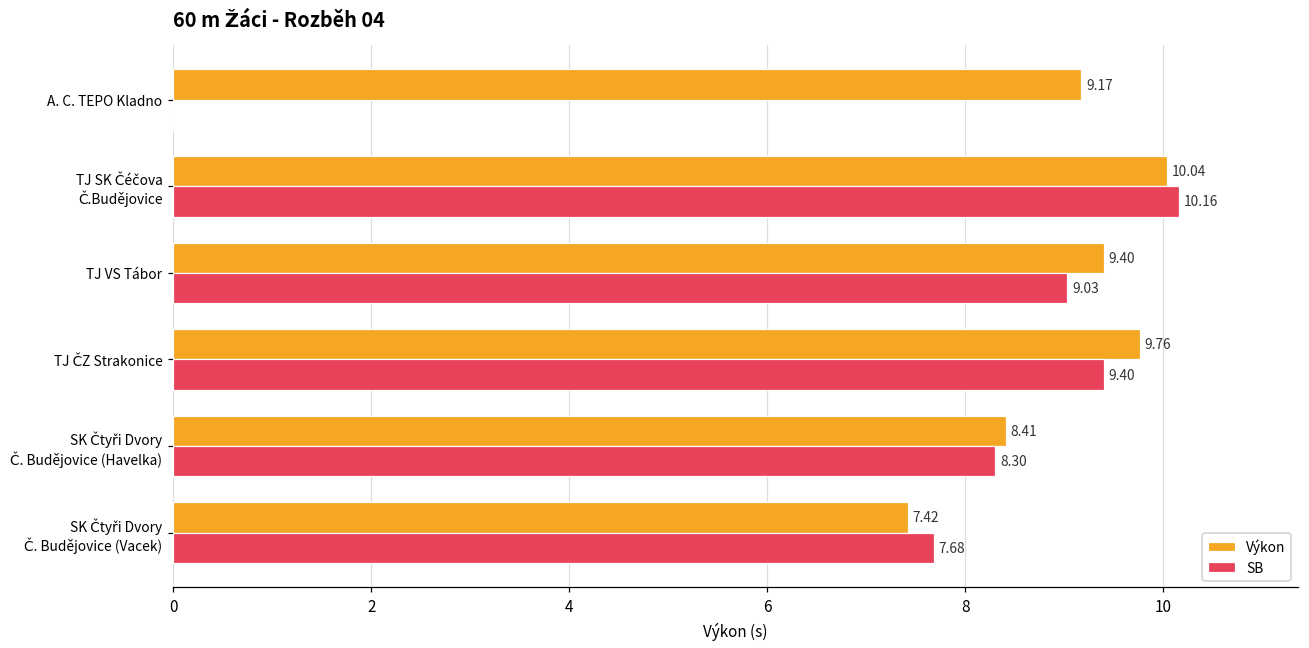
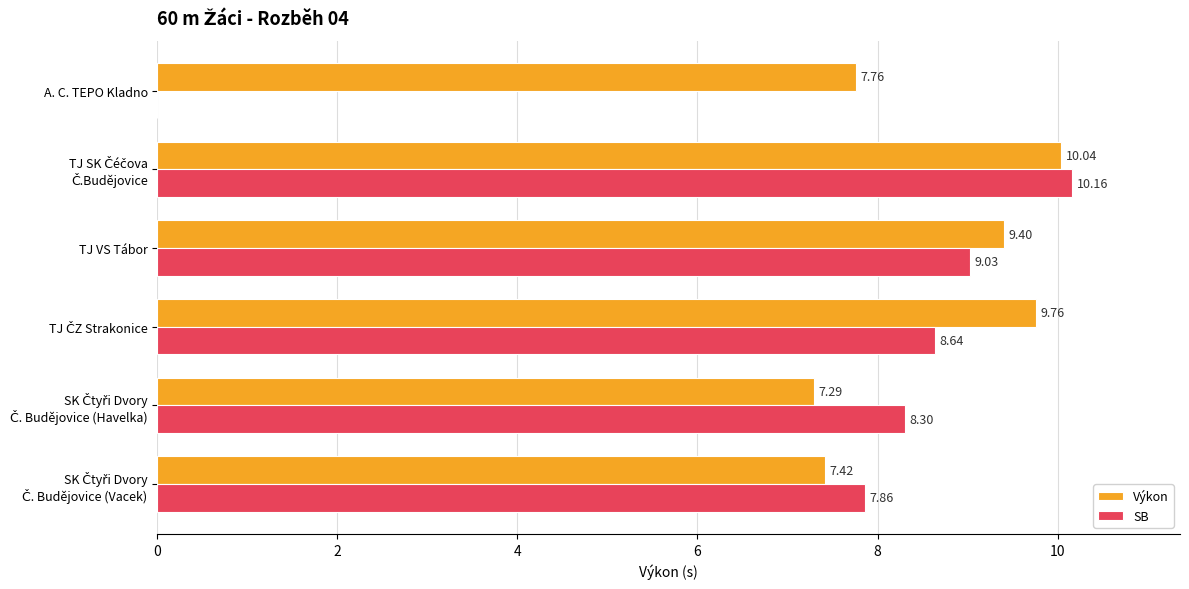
  {
    "Výkon": {
-     "A. C. TEPO Kladno": 9.17,
+     "A. C. TEPO Kladno": 7.76,
      "TJ SK Čéčova Č.Budějovice": 10.04,
      "TJ VS Tábor": 9.40,
      "TJ ČZ Strakonice": 9.76,
-     "SK Čtyři Dvory Č. Budějovice (Havelka)": 8.41,
+     "SK Čtyři Dvory Č. Budějovice (Havelka)": 7.29,
      "SK Čtyři Dvory Č. Budějovice (Vacek)": 7.42
    },
    "SB": {
      "TJ SK Čéčova Č.Budějovice": 10.16,
      "TJ VS Tábor": 9.03,
-     "TJ ČZ Strakonice": 9.40,
+     "TJ ČZ Strakonice": 8.64,
      "SK Čtyři Dvory Č. Budějovice (Havelka)": 8.30,
-     "SK Čtyři Dvory Č. Budějovice (Vacek)": 7.68
+     "SK Čtyři Dvory Č. Budějovice (Vacek)": 7.86
    }
  }
